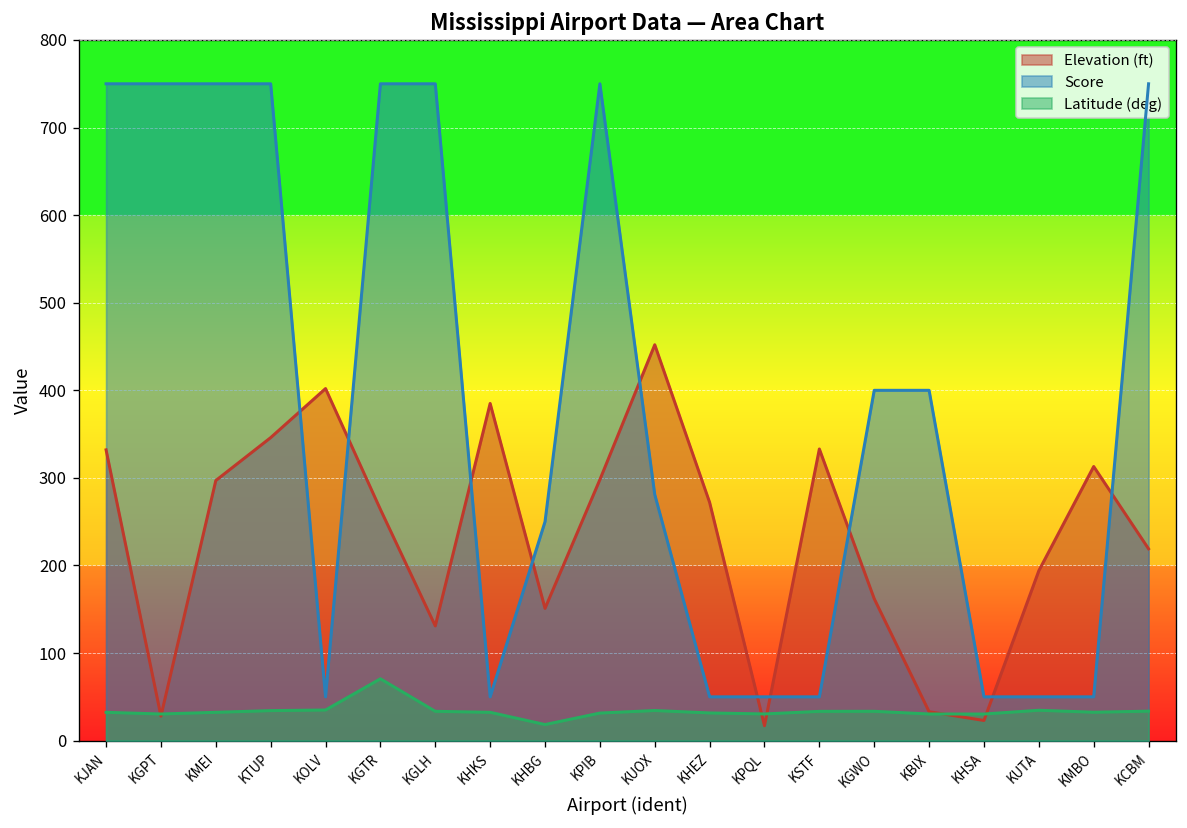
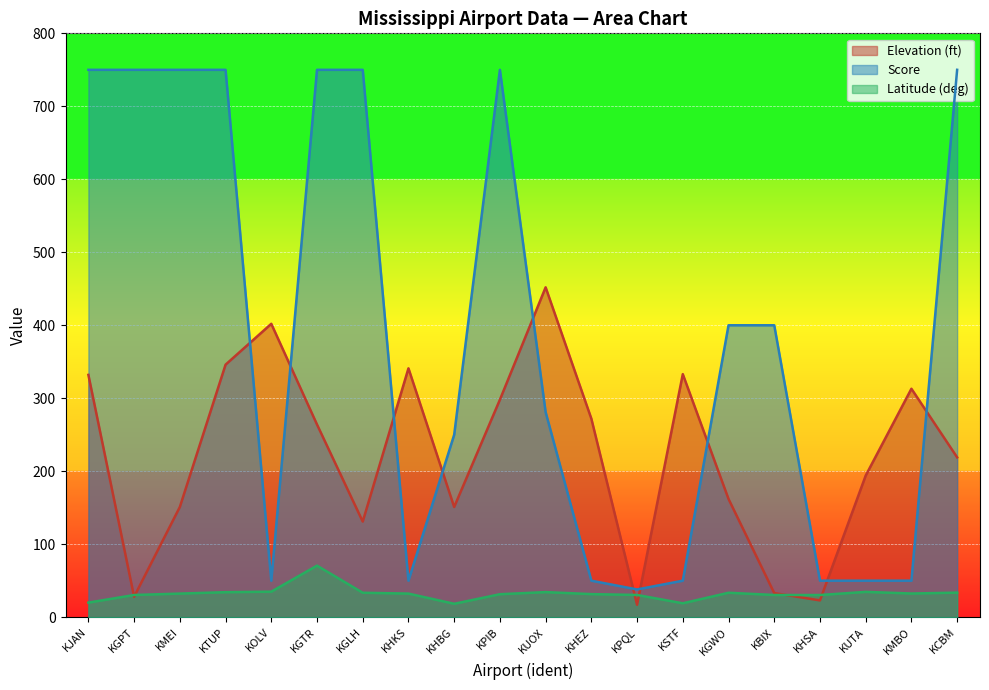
  {
    "Elevation (ft)": {
      "KJAN": 330,
-     "KMEI": 300,
+     "KMEI": 150,
      "KTUP": 350,
      "KOLV": 400,
      "KGTR": 260,
      "KGLH": 130,
-     "KHKS": 390,
+     "KHKS": 340,
      "KHBG": 150,
      "KPIB": 300,
      "KUOX": 450,
      "KHEZ": 270,
      "KPQL": 20,
      "KSTF": 330,
      "KGWO": 160,
      "KHSA": 20,
      "KUTA": 190,
      "KMBO": 310,
      "KCBM": 220
    },
    "Score": {
      "KJAN": 750,
      "KGPT": 750,
      "KMEI": 750,
      "KTUP": 750,
      "KOLV": 50,
      "KGTR": 750,
      "KGLH": 750,
      "KHKS": 50,
      "KHBG": 250,
      "KPIB": 750,
      "KUOX": 280,
      "KHEZ": 50,
-     "KPQL": 50,
+     "KPQL": 40,
      "KSTF": 50,
      "KGWO": 400,
      "KBIX": 400,
      "KHSA": 50,
      "KUTA": 50,
      "KMBO": 50
    },
    "Latitude (deg)": {
-     "KJAN": 30,
+     "KJAN": 20,
      "KMEI": 30,
      "KTUP": 30,
      "KOLV": 30,
      "KGTR": 70,
      "KGLH": 30,
      "KHKS": 30,
      "KHBG": 20,
      "KPIB": 30,
      "KUOX": 30,
      "KHEZ": 30,
      "KPQL": 30,
-     "KSTF": 30,
+     "KSTF": 20,
      "KGWO": 30,
      "KHSA": 30,
      "KUTA": 30,
      "KMBO": 30,
      "KCBM": 30
    }
  }
